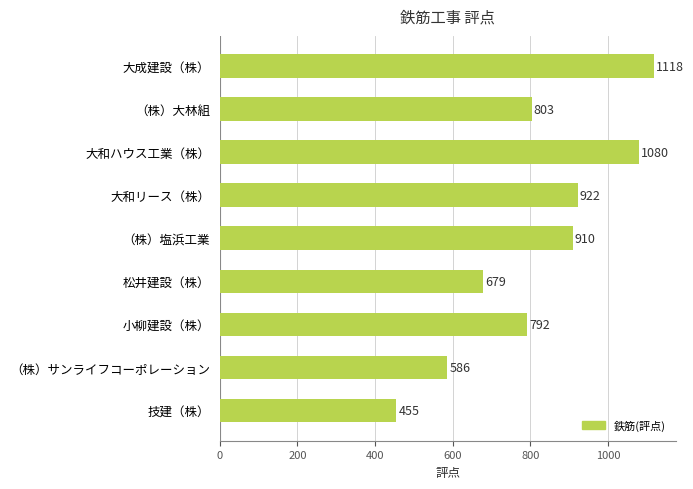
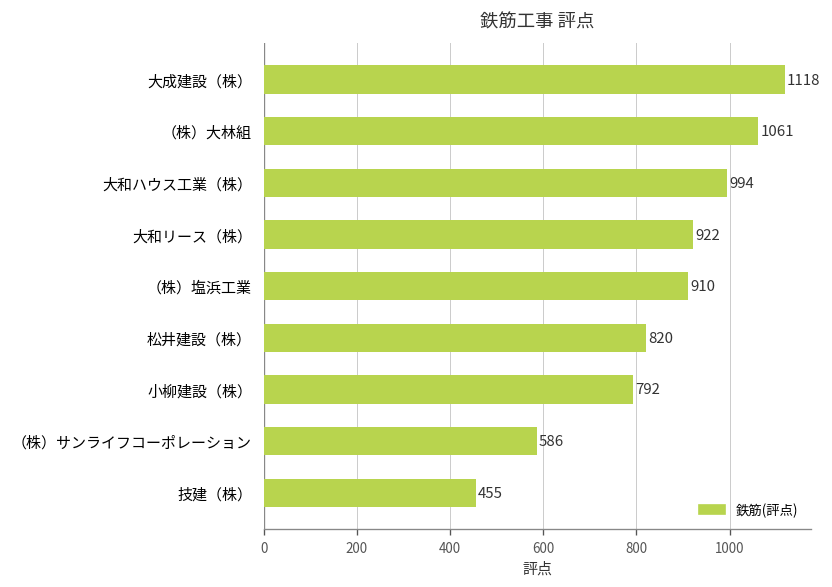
  {
    "大成建設（株）": 1118,
-   "（株）大林組": 803,
-   "大和ハウス工業（株）": 1080,
+   "（株）大林組": 1061,
+   "大和ハウス工業（株）": 994,
    "大和リース（株）": 922,
    "（株）塩浜工業": 910,
-   "松井建設（株）": 679,
+   "松井建設（株）": 820,
    "小柳建設（株）": 792,
    "（株）サンライフコーポレーション": 586,
    "技建（株）": 455
  }
